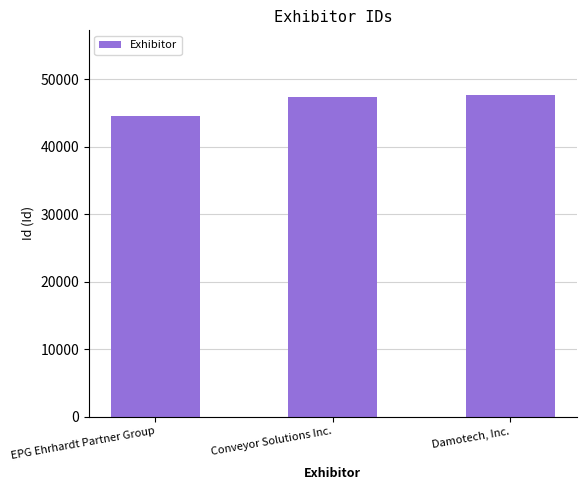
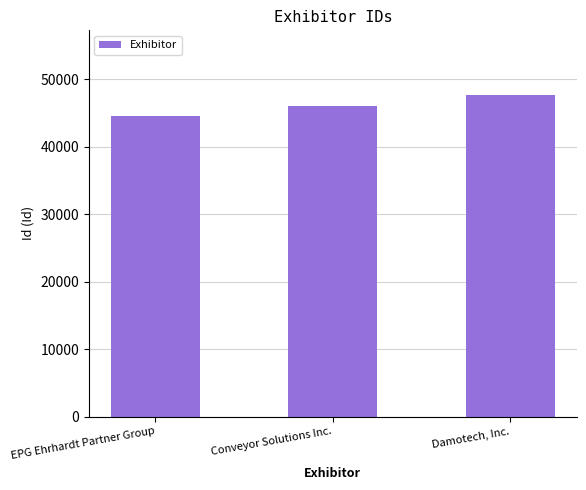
  {
    "EPG Ehrhardt Partner Group": 45000,
-   "Conveyor Solutions Inc.": 47000,
+   "Conveyor Solutions Inc.": 46000,
    "Damotech, Inc.": 48000
  }
